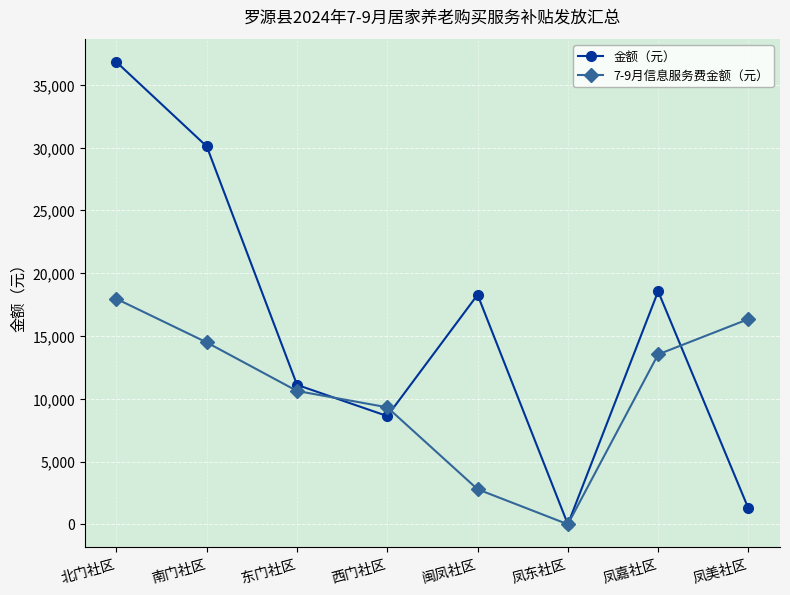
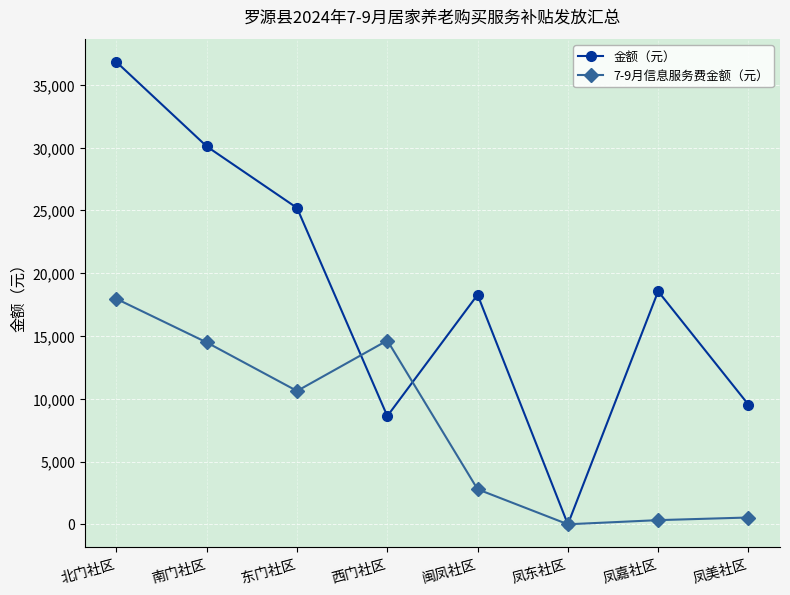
  {
    "金额（元）": {
      "北门社区": "36,800",
      "南门社区": "30,100",
-     "东门社区": "11,100",
+     "东门社区": "25,200",
      "西门社区": "8,600",
      "闽凤社区": "18,300",
      "凤嘉社区": "18,600",
-     "凤美社区": "1,300"
+     "凤美社区": "9,500"
    },
    "7-9月信息服务费金额（元）": {
      "北门社区": "18,000",
      "南门社区": "14,500",
      "东门社区": "10,600",
-     "西门社区": "9,300",
+     "西门社区": "14,600",
      "闽凤社区": "2,800",
-     "凤嘉社区": "13,500",
-     "凤美社区": "16,300"
+     "凤嘉社区": "300",
+     "凤美社区": "500"
    }
  }
